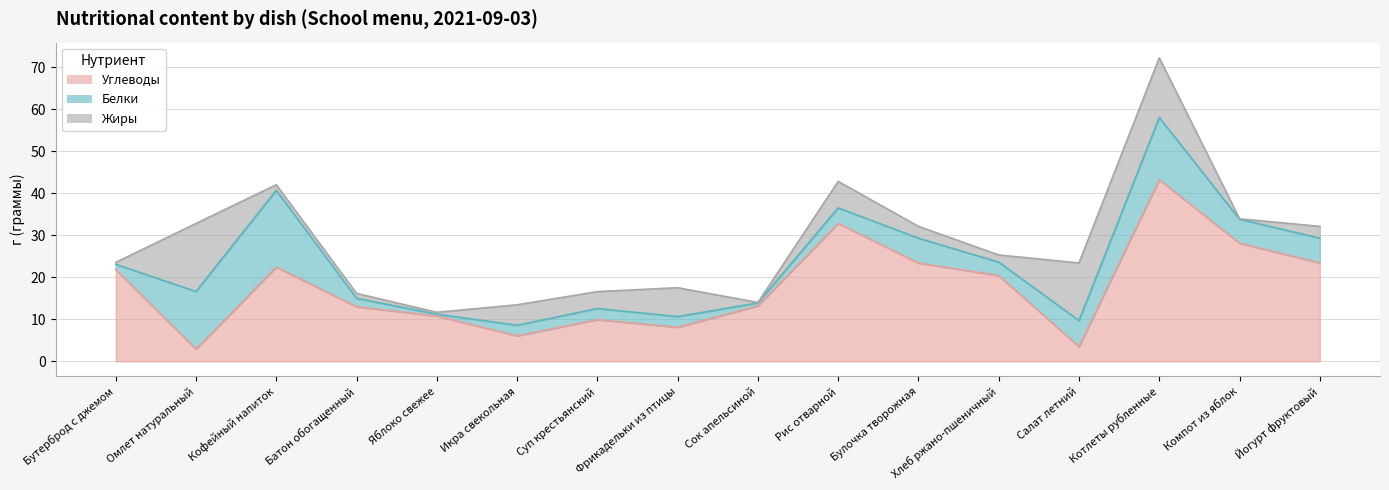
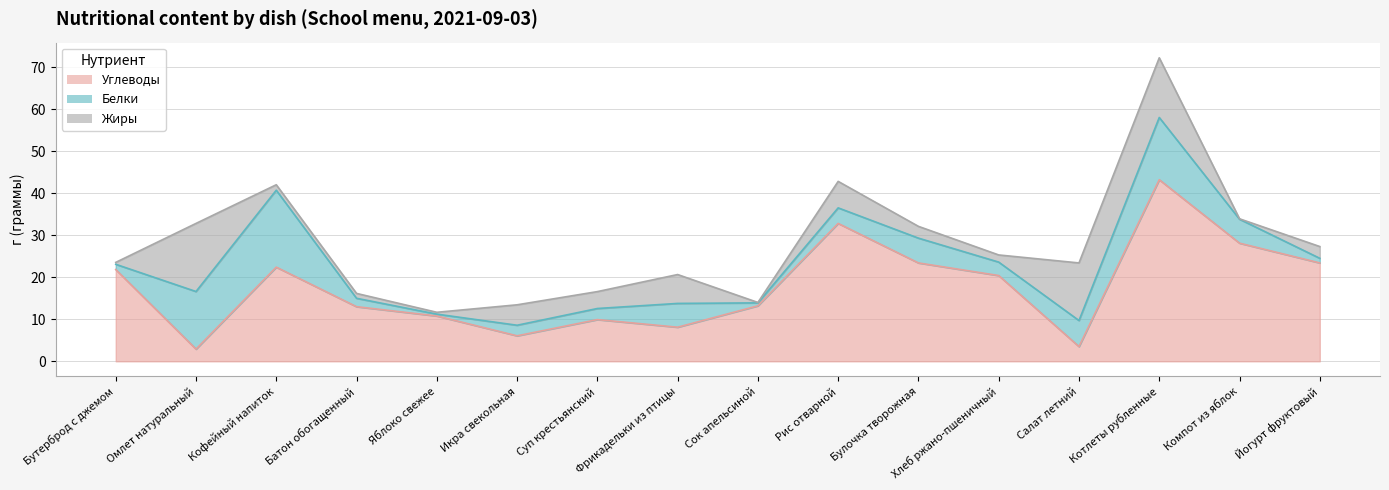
  {
    "Белки": {
      "Омлет натуральный": 14,
      "Кофейный напиток": 18,
      "Батон обогащенный": 2,
      "Икра свекольная": 3,
      "Суп крестьянский": 3,
-     "Фрикадельки из птицы": 3,
+     "Фрикадельки из птицы": 6,
      "Рис отварной": 4,
      "Булочка творожная": 6,
      "Хлеб ржано-пшеничный": 3,
      "Салат летний": 6,
      "Котлеты рубленные": 15,
-     "Йогурт фруктовый": 6
+     "Йогурт фруктовый": 1
    }
  }
